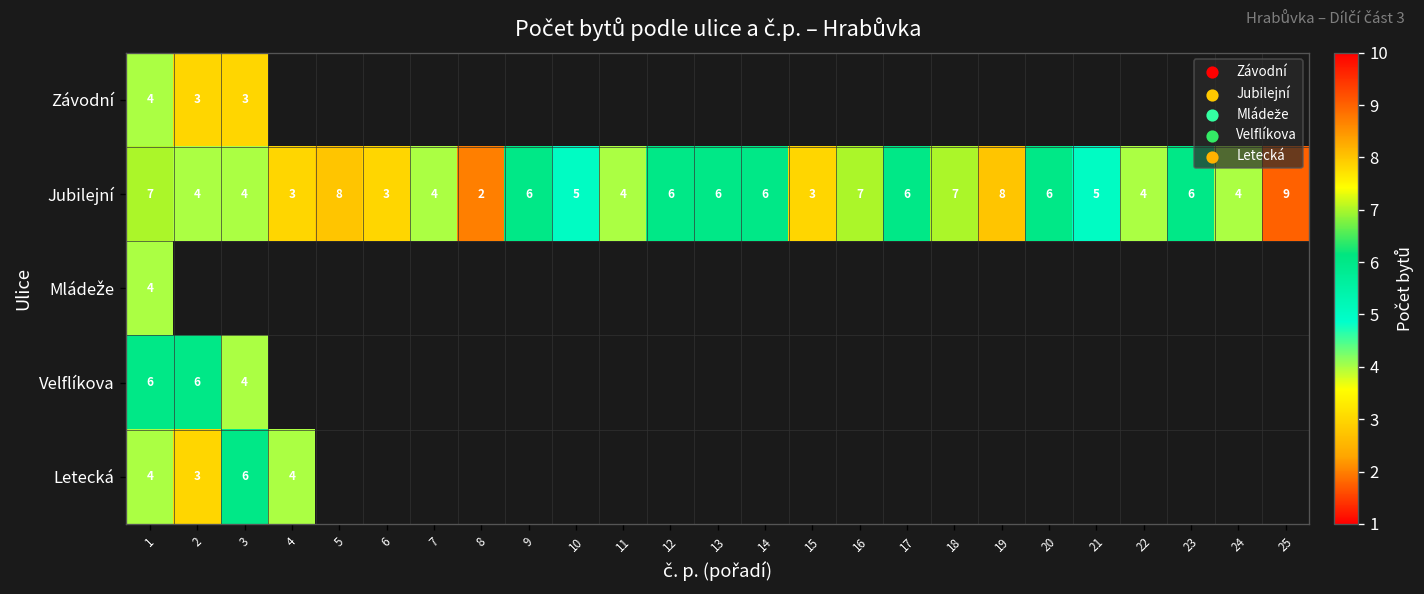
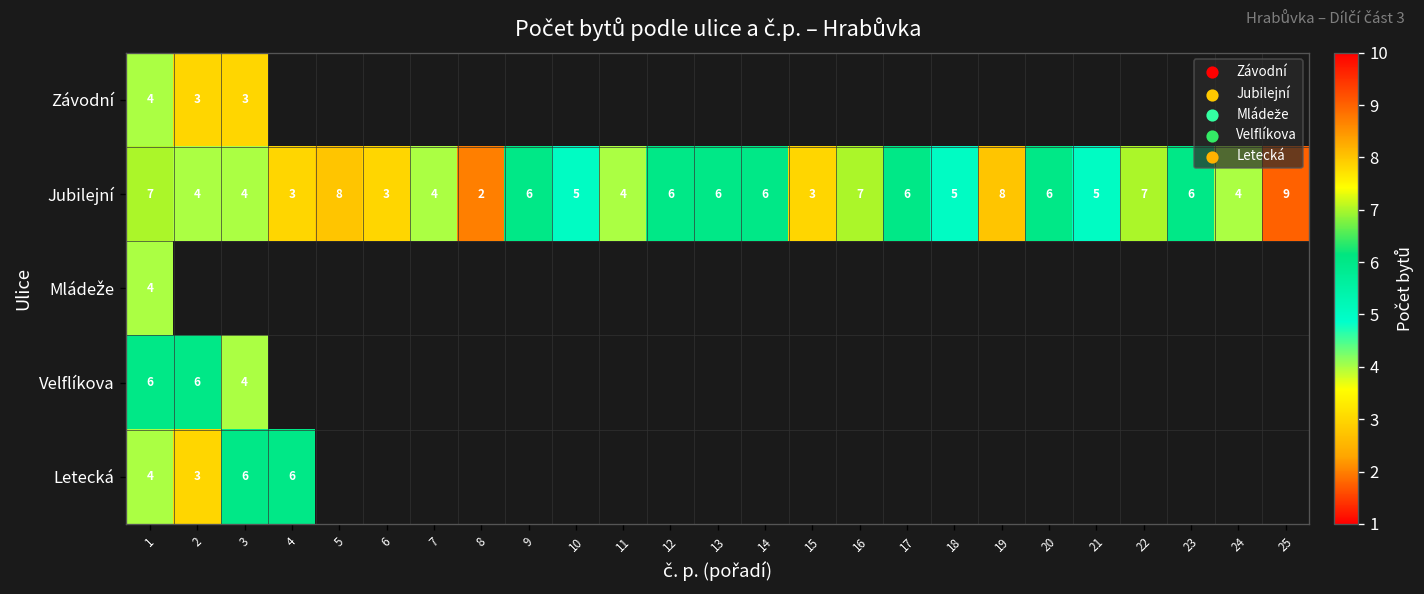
  {
    "Závodní": {
      "1": 4,
      "2": 3,
      "3": 3
    },
    "Jubilejní": {
      "1": 7,
      "2": 4,
      "3": 4,
      "4": 3,
      "5": 8,
      "6": 3,
      "7": 4,
      "8": 2,
      "9": 6,
      "10": 5,
      "11": 4,
      "12": 6,
      "13": 6,
      "14": 6,
      "15": 3,
      "16": 7,
      "17": 6,
-     "18": 7,
+     "18": 5,
      "19": 8,
      "20": 6,
      "21": 5,
-     "22": 4,
+     "22": 7,
      "23": 6,
      "24": 4,
      "25": 9
    },
    "Mládeže": {
      "1": 4
    },
    "Velflíkova": {
      "1": 6,
      "2": 6,
      "3": 4
    },
    "Letecká": {
      "1": 4,
      "2": 3,
      "3": 6,
-     "4": 4
+     "4": 6
    }
  }
